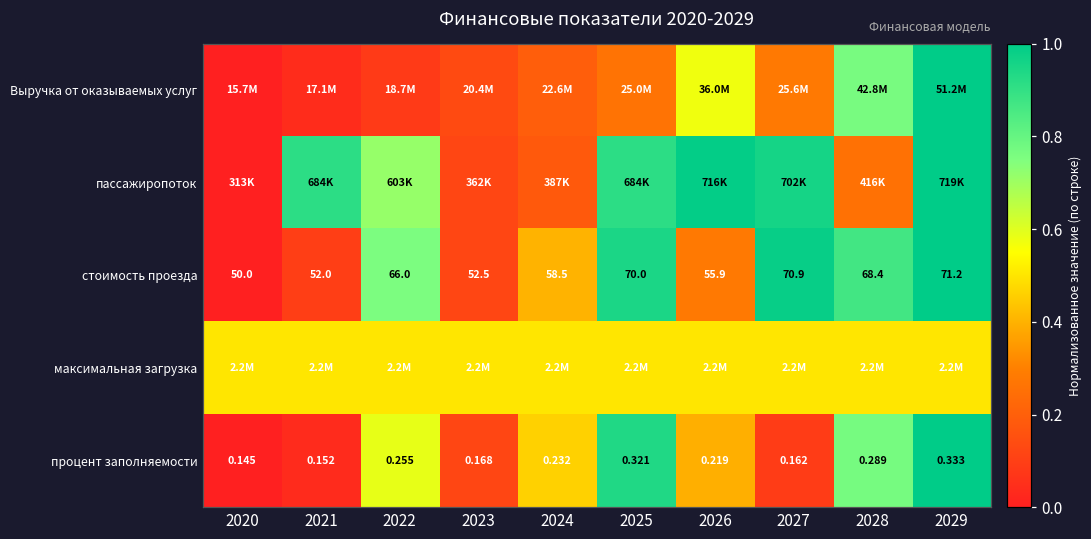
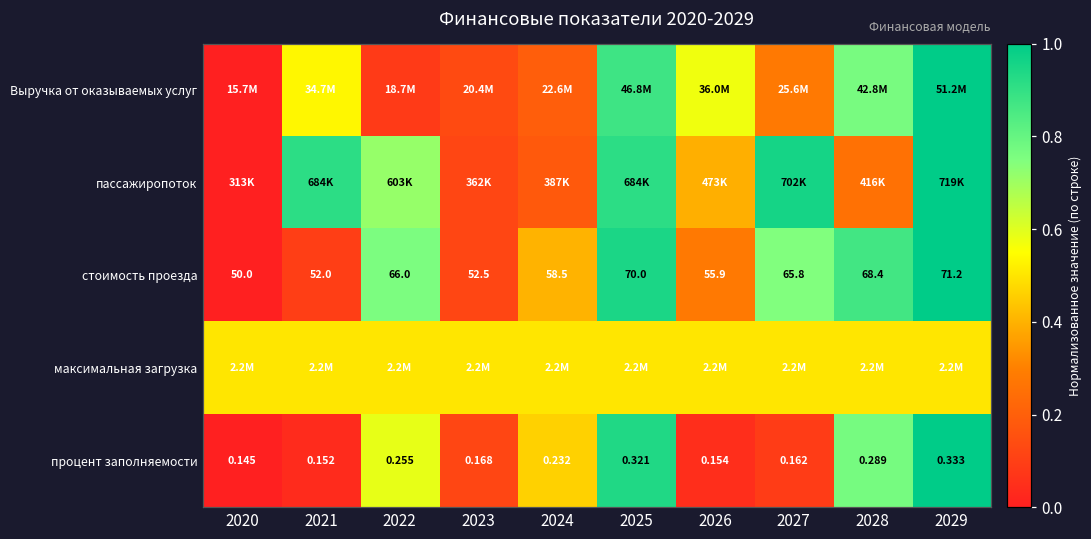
  {
    "Выручка от оказываемых услуг": {
      "2020": "15.7M",
-     "2021": "17.1M",
+     "2021": "34.7M",
      "2022": "18.7M",
      "2023": "20.4M",
      "2024": "22.6M",
-     "2025": "25.0M",
+     "2025": "46.8M",
      "2026": "36.0M",
      "2027": "25.6M",
      "2028": "42.8M",
      "2029": "51.2M"
    },
    "пассажиропоток": {
      "2020": "313K",
      "2021": "684K",
      "2022": "603K",
      "2023": "362K",
      "2024": "387K",
      "2025": "684K",
-     "2026": "716K",
+     "2026": "473K",
      "2027": "702K",
      "2028": "416K",
      "2029": "719K"
    },
    "стоимость проезда": {
      "2020": "50.0",
      "2021": "52.0",
      "2022": "66.0",
      "2023": "52.5",
      "2024": "58.5",
      "2025": "70.0",
      "2026": "55.9",
-     "2027": "70.9",
+     "2027": "65.8",
      "2028": "68.4",
      "2029": "71.2"
    },
    "максимальная загрузка": {
      "2020": "2.2M",
      "2021": "2.2M",
      "2022": "2.2M",
      "2023": "2.2M",
      "2024": "2.2M",
      "2025": "2.2M",
      "2026": "2.2M",
      "2027": "2.2M",
      "2028": "2.2M",
      "2029": "2.2M"
    },
    "процент заполняемости": {
      "2020": "0.145",
      "2021": "0.152",
      "2022": "0.255",
      "2023": "0.168",
      "2024": "0.232",
      "2025": "0.321",
-     "2026": "0.219",
+     "2026": "0.154",
      "2027": "0.162",
      "2028": "0.289",
      "2029": "0.333"
    }
  }
